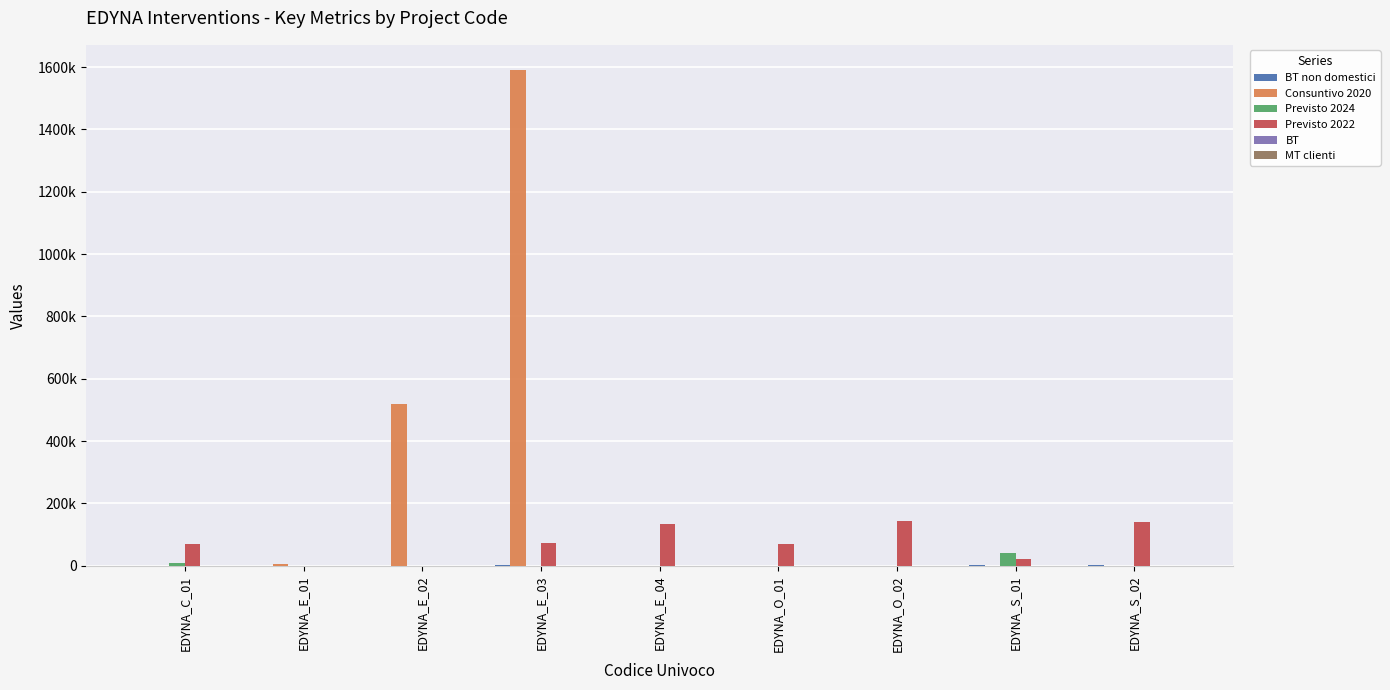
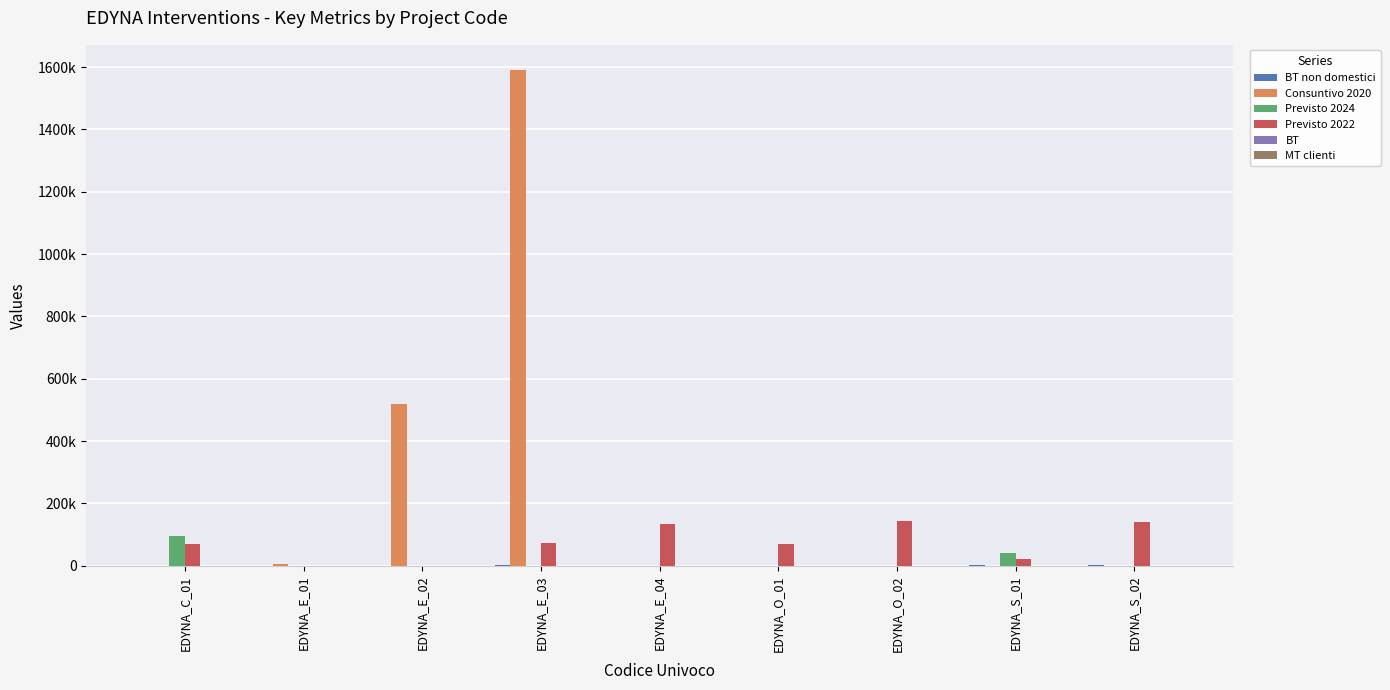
  {
    "Previsto 2024": {
-     "EDYNA_C_01": 10000,
+     "EDYNA_C_01": 100000,
      "EDYNA_E_01": 0,
      "EDYNA_E_02": 0,
      "EDYNA_E_03": 0,
      "EDYNA_E_04": 0,
      "EDYNA_O_01": 0,
      "EDYNA_O_02": 0,
      "EDYNA_S_01": 40000,
      "EDYNA_S_02": 0
    },
    "MT clienti": {
      "EDYNA_C_01": 0,
      "EDYNA_E_01": 0,
      "EDYNA_O_02": 0
    }
  }
